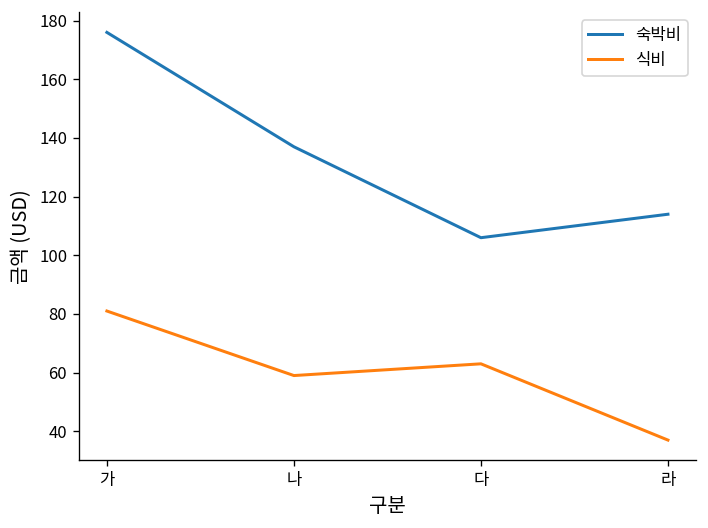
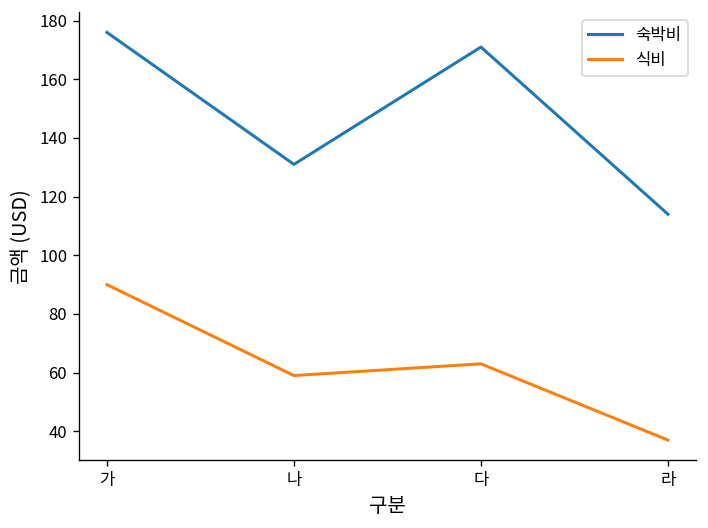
  {
    "숙박비": {
      "가": 176,
-     "나": 137,
-     "다": 106,
+     "나": 131,
+     "다": 171,
      "라": 114
    },
    "식비": {
-     "가": 81,
+     "가": 90,
      "나": 59,
      "다": 63,
      "라": 37
    }
  }
